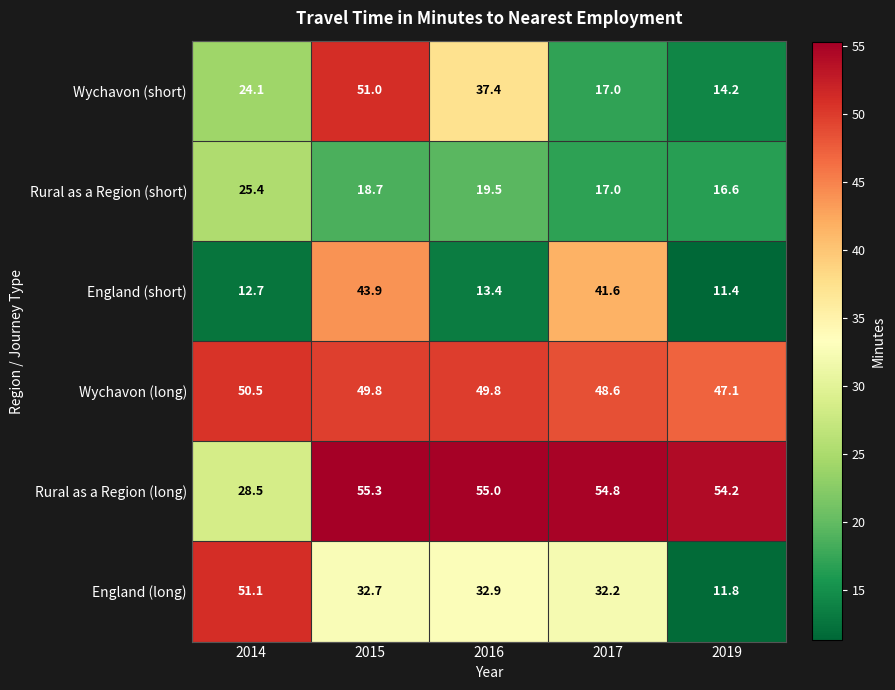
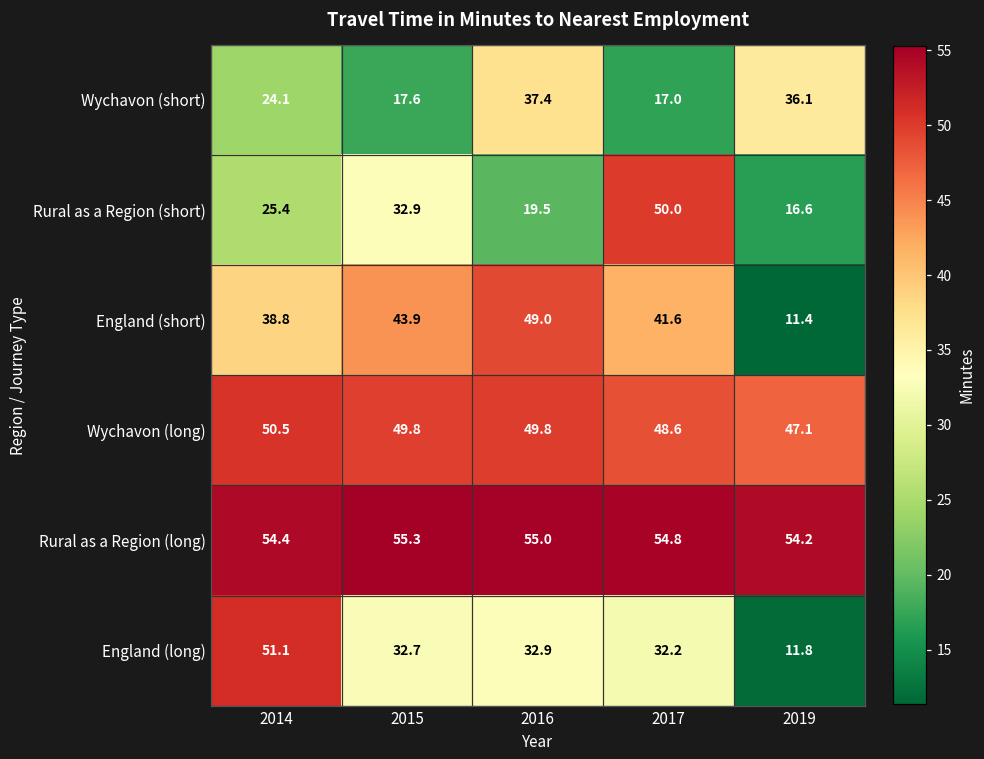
  {
    "Wychavon (short)": {
      "2014": 24.1,
-     "2015": 51.0,
+     "2015": 17.6,
      "2016": 37.4,
      "2017": 17.0,
-     "2019": 14.2
+     "2019": 36.1
    },
    "Rural as a Region (short)": {
      "2014": 25.4,
-     "2015": 18.7,
+     "2015": 32.9,
      "2016": 19.5,
-     "2017": 17.0,
+     "2017": 50.0,
      "2019": 16.6
    },
    "England (short)": {
-     "2014": 12.7,
+     "2014": 38.8,
      "2015": 43.9,
-     "2016": 13.4,
+     "2016": 49.0,
      "2017": 41.6,
      "2019": 11.4
    },
    "Wychavon (long)": {
      "2014": 50.5,
      "2015": 49.8,
      "2016": 49.8,
      "2017": 48.6,
      "2019": 47.1
    },
    "Rural as a Region (long)": {
-     "2014": 28.5,
+     "2014": 54.4,
      "2015": 55.3,
      "2016": 55.0,
      "2017": 54.8,
      "2019": 54.2
    },
    "England (long)": {
      "2014": 51.1,
      "2015": 32.7,
      "2016": 32.9,
      "2017": 32.2,
      "2019": 11.8
    }
  }
